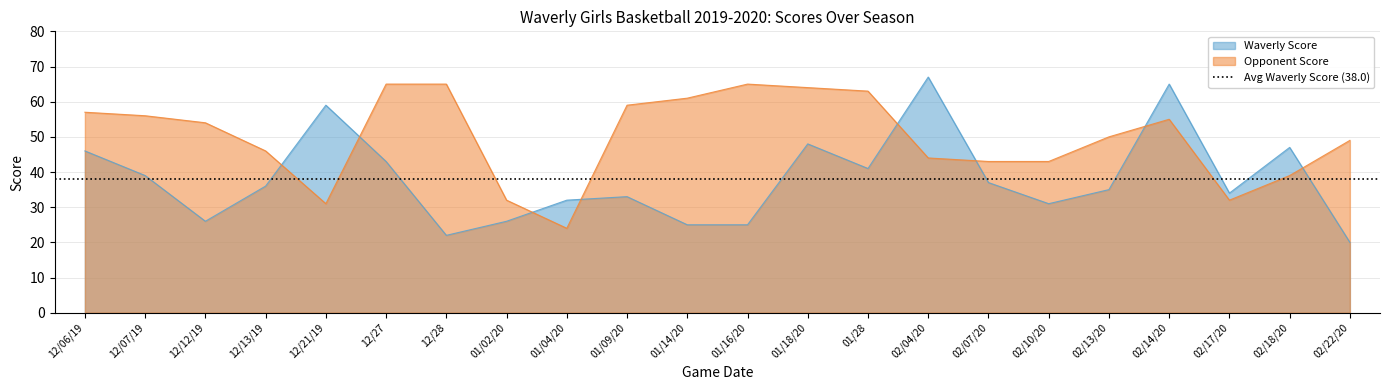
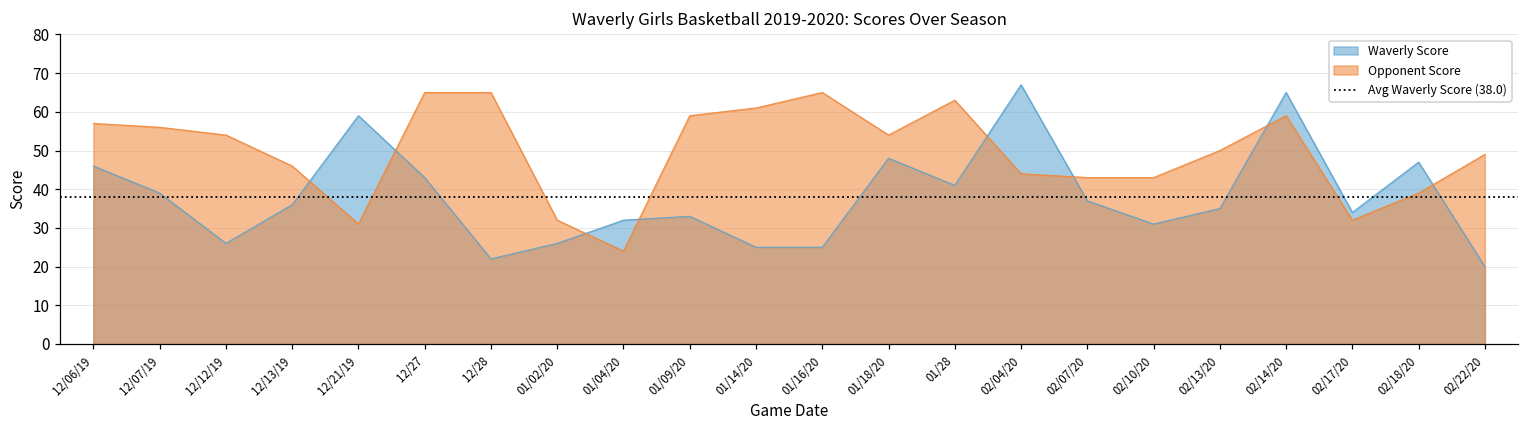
  {
    "Waverly Score": {
      "12/06/19": 46,
      "12/07/19": 39,
      "12/12/19": 26,
      "12/13/19": 36,
      "12/21/19": 59,
      "12/27": 43,
      "12/28": 22,
      "01/02/20": 26,
      "01/04/20": 32,
      "01/09/20": 33,
      "01/14/20": 25,
      "01/16/20": 25,
      "01/18/20": 48,
      "01/28": 41,
      "02/04/20": 67,
      "02/07/20": 37,
      "02/10/20": 31,
      "02/13/20": 35,
      "02/14/20": 65,
      "02/17/20": 34,
      "02/18/20": 47,
      "02/22/20": 20
    },
    "Opponent Score": {
      "12/06/19": 57,
      "12/07/19": 56,
      "12/12/19": 54,
      "12/13/19": 46,
      "12/21/19": 31,
      "12/27": 65,
      "12/28": 65,
      "01/02/20": 32,
      "01/04/20": 24,
      "01/09/20": 59,
      "01/14/20": 61,
      "01/16/20": 65,
-     "01/18/20": 64,
+     "01/18/20": 54,
      "01/28": 63,
      "02/04/20": 44,
      "02/07/20": 43,
      "02/10/20": 43,
      "02/13/20": 50,
-     "02/14/20": 55,
+     "02/14/20": 59,
      "02/17/20": 32,
      "02/18/20": 39,
      "02/22/20": 49
    }
  }
